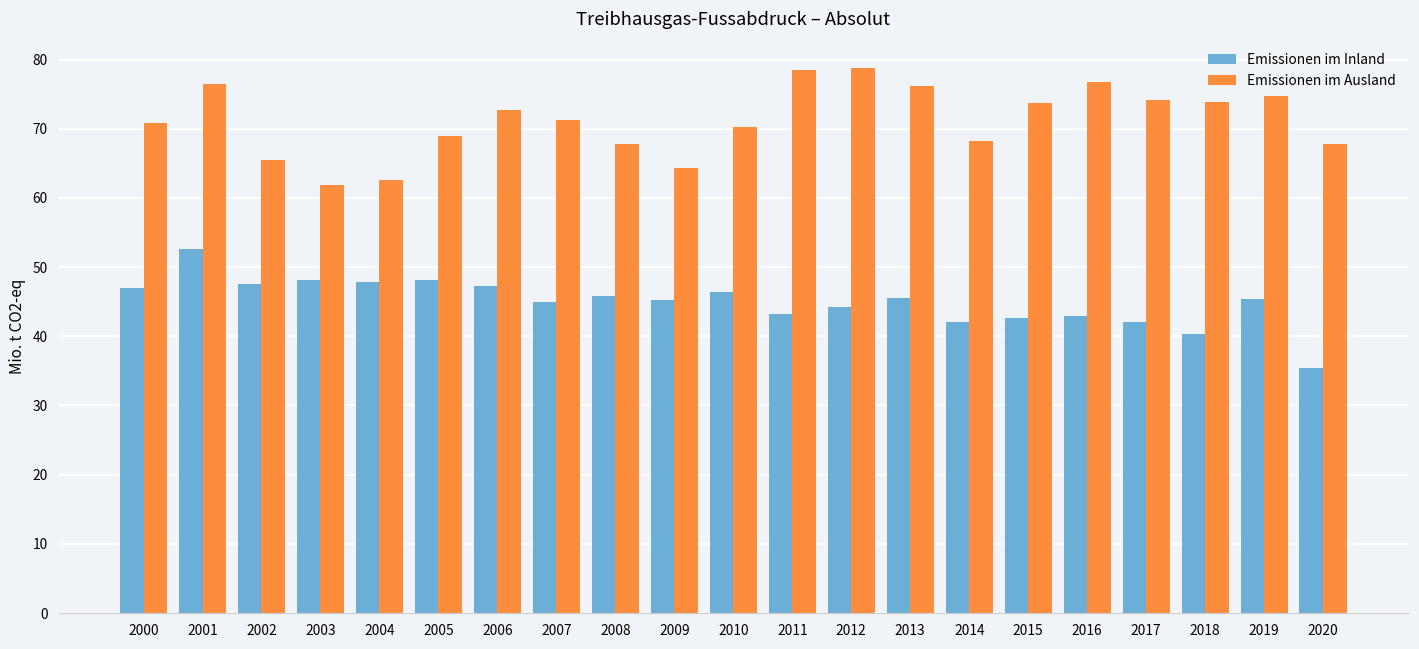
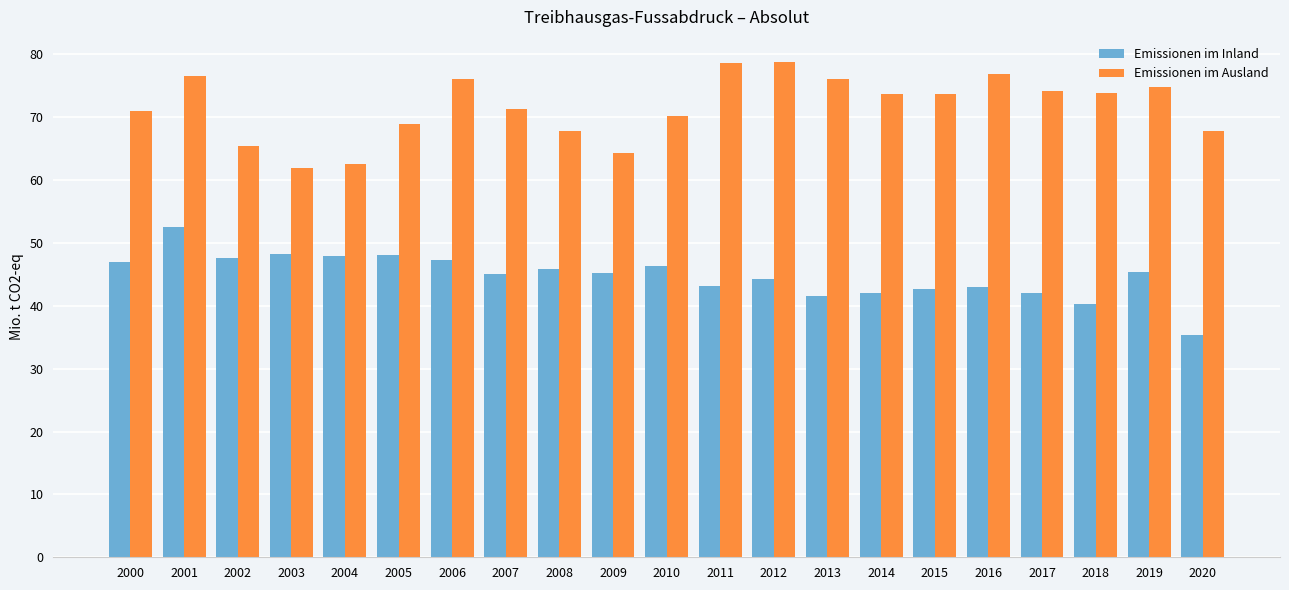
  {
    "Emissionen im Inland": {
      "2000": 47,
      "2001": 53,
      "2002": 48,
      "2003": 48,
      "2004": 48,
      "2005": 48,
      "2006": 47,
      "2007": 45,
      "2008": 46,
      "2009": 45,
      "2010": 46,
      "2011": 43,
      "2012": 44,
-     "2013": 45,
+     "2013": 42,
      "2014": 42,
      "2015": 43,
      "2016": 43,
      "2017": 42,
      "2018": 40,
      "2019": 45,
      "2020": 35
    },
    "Emissionen im Ausland": {
      "2000": 71,
      "2001": 77,
      "2002": 65,
      "2003": 62,
      "2004": 63,
      "2005": 69,
-     "2006": 73,
+     "2006": 76,
      "2007": 71,
      "2008": 68,
      "2009": 64,
      "2010": 70,
      "2011": 79,
      "2012": 79,
      "2013": 76,
-     "2014": 68,
+     "2014": 74,
      "2015": 74,
      "2016": 77,
      "2017": 74,
      "2018": 74,
      "2019": 75,
      "2020": 68
    }
  }
